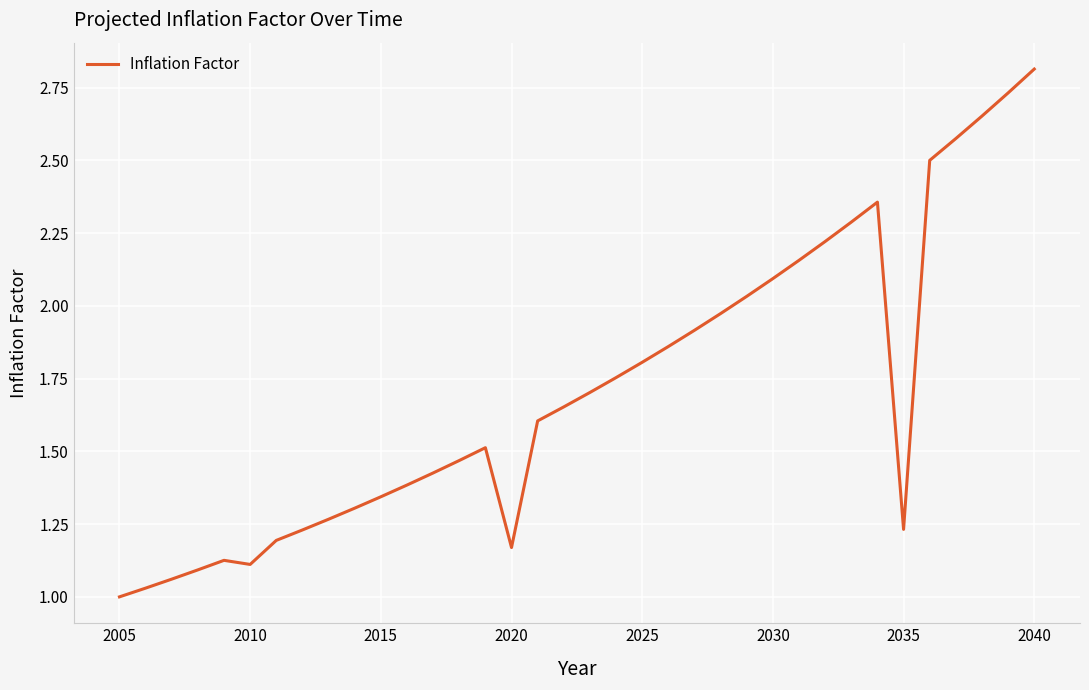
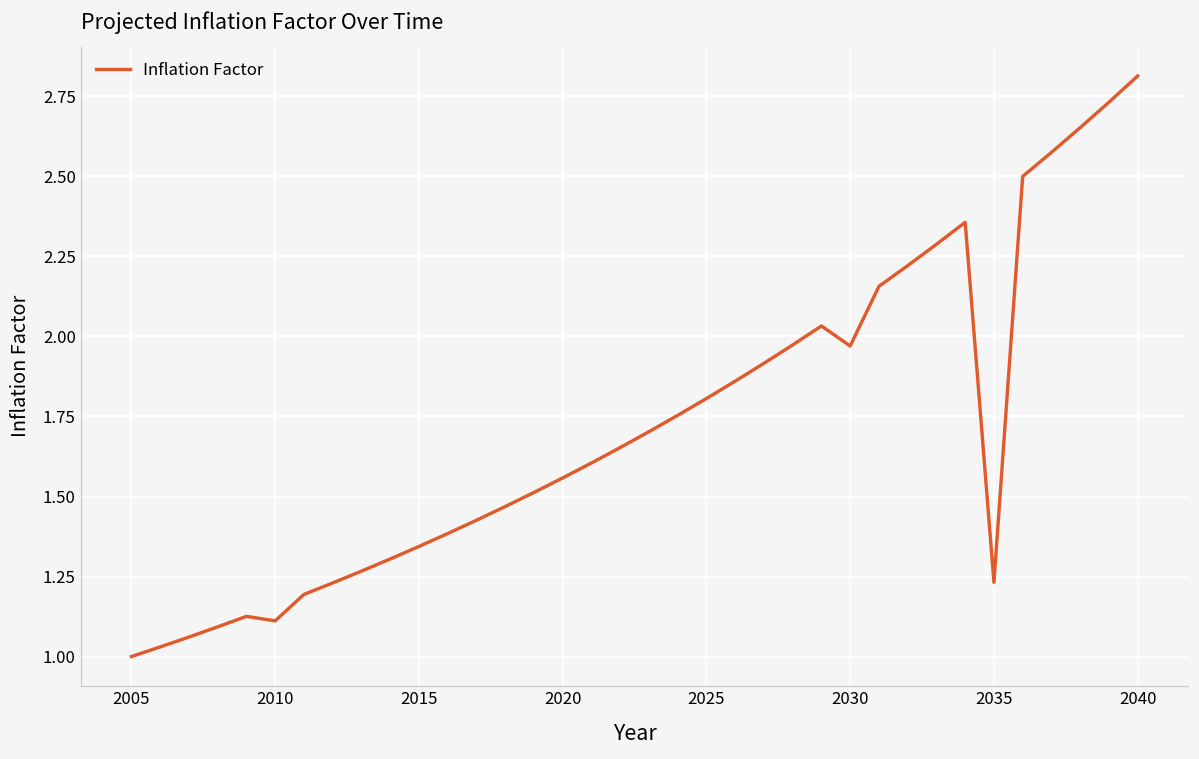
  {
    "2005": 1.00,
    "2010": 1.11,
    "2015": 1.34,
-   "2020": 1.17,
+   "2020": 1.56,
    "2025": 1.81,
-   "2030": 2.09,
+   "2030": 1.97,
    "2035": 1.23,
    "2040": 2.81
  }
